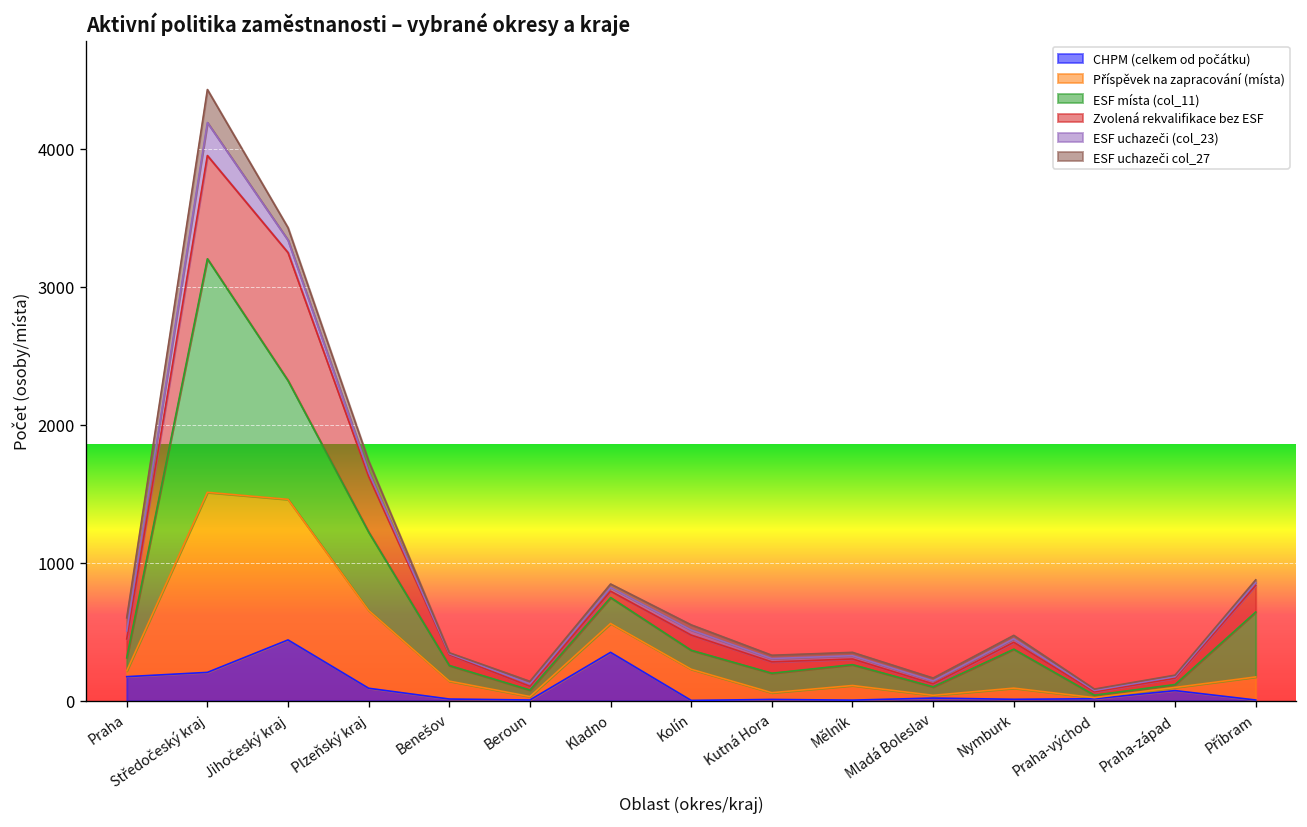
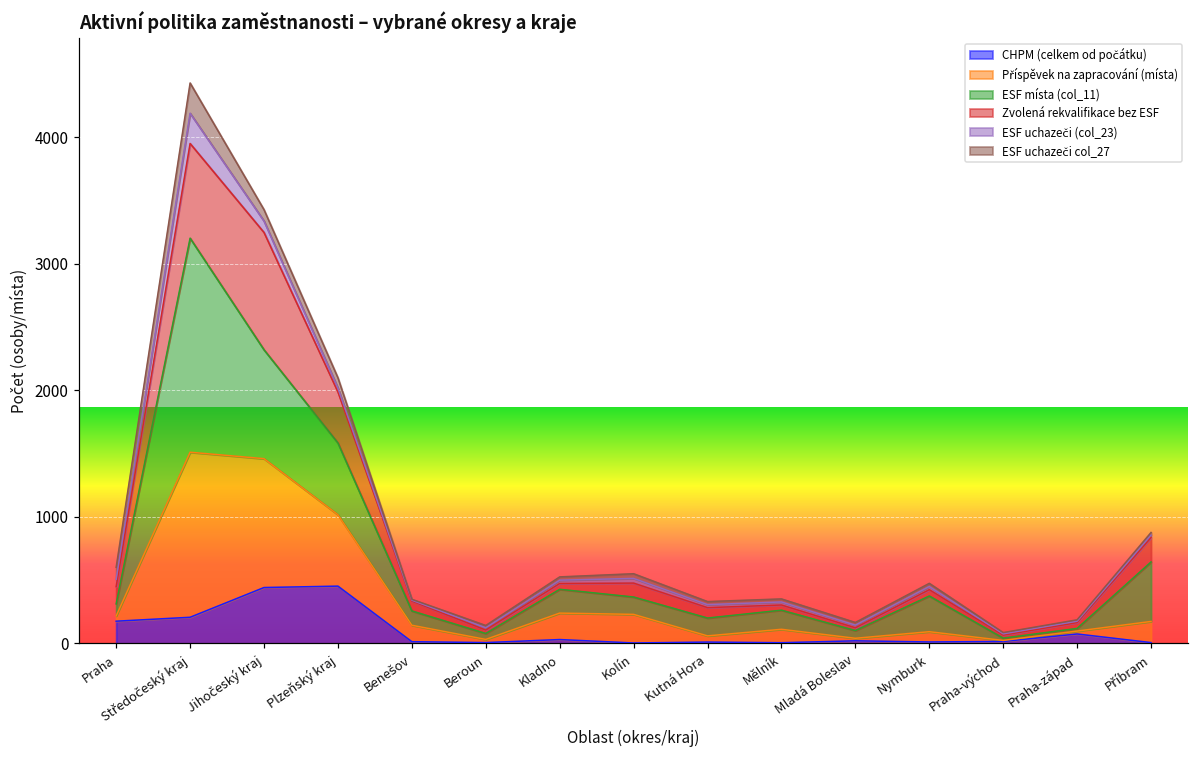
  {
    "CHPM (celkem od počátku)": {
      "Praha": 180,
      "Středočeský kraj": 210,
      "Jihočeský kraj": 440,
-     "Plzeňský kraj": 90,
+     "Plzeňský kraj": 450,
      "Benešov": 10,
      "Beroun": 10,
-     "Kladno": 350,
+     "Kladno": 30,
      "Kolín": 0,
      "Kutná Hora": 10,
      "Mělník": 10,
      "Nymburk": 10,
      "Praha-západ": 80,
      "Příbram": 10
    },
    "Příspěvek na zapracování (místa)": {
      "Praha": 40,
      "Středočeský kraj": 1300,
      "Jihočeský kraj": 1020,
      "Plzeňský kraj": 560,
      "Benešov": 130,
      "Beroun": 30,
      "Kladno": 210,
      "Kolín": 230,
      "Kutná Hora": 50,
      "Mělník": 110,
      "Nymburk": 80,
      "Příbram": 170
    },
    "ESF místa (col_11)": {
      "Praha": 100,
      "Středočeský kraj": 1690,
      "Jihočeský kraj": 860,
      "Plzeňský kraj": 570,
      "Benešov": 110,
      "Beroun": 50,
      "Kladno": 190,
      "Kolín": 140,
      "Kutná Hora": 140,
      "Mělník": 150,
      "Nymburk": 280,
      "Příbram": 470
    },
    "Zvolená rekvalifikace bez ESF": {
      "Praha": 140,
      "Středočeský kraj": 750,
      "Jihočeský kraj": 930,
      "Plzeňský kraj": 400,
      "Kladno": 50,
      "Kolín": 110,
      "Kutná Hora": 80,
      "Mělník": 40,
      "Nymburk": 50
    },
    "ESF uchazeči (col_23)": {
      "Praha": 60,
      "Středočeský kraj": 240,
      "Jihočeský kraj": 90,
      "Plzeňský kraj": 30,
      "Kladno": 30,
      "Kolín": 40,
      "Kutná Hora": 20,
      "Mělník": 20,
      "Nymburk": 30
    },
    "ESF uchazeči col_27": {
      "Praha": 100,
      "Středočeský kraj": 240,
      "Jihočeský kraj": 90,
      "Plzeňský kraj": 80,
      "Kladno": 30,
      "Kolín": 40,
      "Kutná Hora": 20,
      "Mělník": 20,
      "Nymburk": 30
    }
  }
